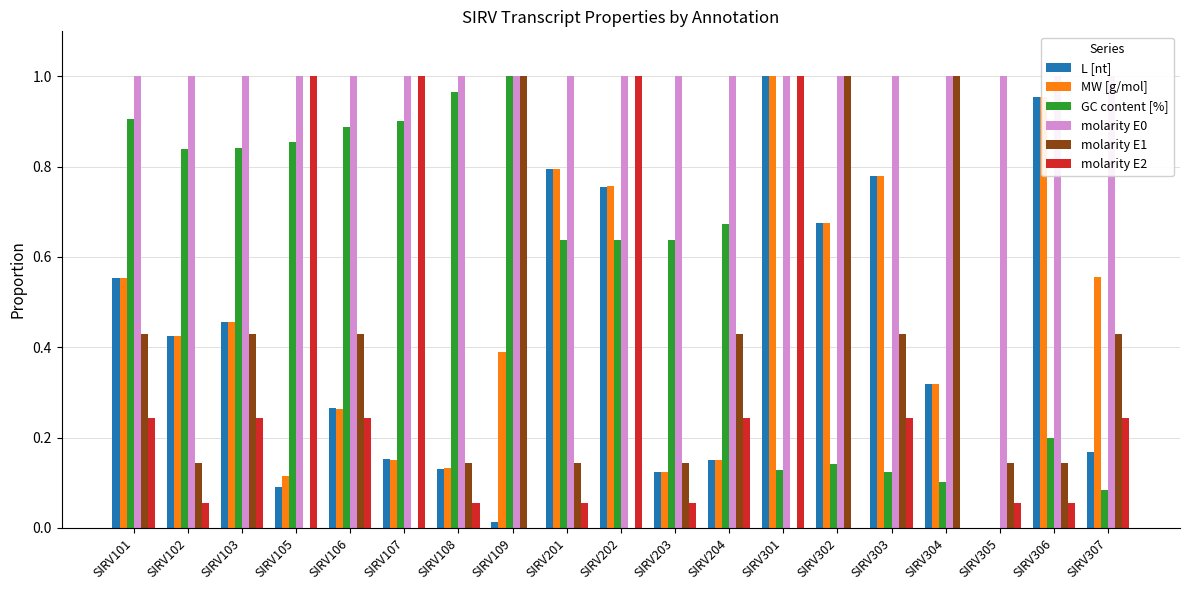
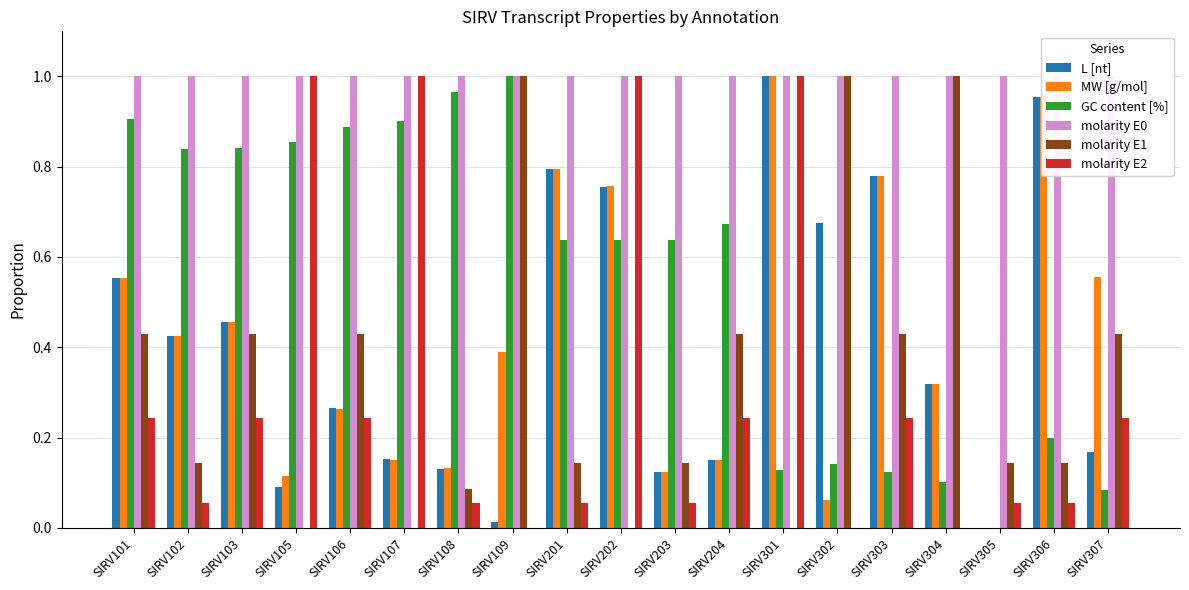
  {
    "L [nt]": {
      "SIRV101": 0.55,
      "SIRV102": 0.43,
      "SIRV103": 0.46,
      "SIRV105": 0.09,
      "SIRV106": 0.26,
      "SIRV107": 0.15,
      "SIRV108": 0.13,
      "SIRV109": 0.01,
      "SIRV201": 0.80,
      "SIRV202": 0.76,
      "SIRV203": 0.12,
      "SIRV204": 0.15,
      "SIRV301": 1.00,
      "SIRV302": 0.68,
      "SIRV303": 0.78,
      "SIRV304": 0.32,
      "SIRV305": 0.00,
      "SIRV306": 0.95,
      "SIRV307": 0.17
    },
    "MW [g/mol]": {
      "SIRV101": 0.55,
      "SIRV102": 0.43,
      "SIRV103": 0.46,
      "SIRV105": 0.12,
      "SIRV106": 0.26,
      "SIRV107": 0.15,
      "SIRV108": 0.13,
      "SIRV109": 0.39,
      "SIRV201": 0.80,
      "SIRV202": 0.76,
      "SIRV203": 0.12,
      "SIRV204": 0.15,
      "SIRV301": 1.00,
-     "SIRV302": 0.68,
+     "SIRV302": 0.06,
      "SIRV303": 0.78,
      "SIRV304": 0.32,
      "SIRV305": 0.00,
      "SIRV307": 0.55
    },
    "GC content [%]": {
      "SIRV101": 0.91,
      "SIRV102": 0.84,
      "SIRV103": 0.84,
      "SIRV105": 0.85,
      "SIRV106": 0.89,
      "SIRV107": 0.90,
      "SIRV108": 0.97,
      "SIRV109": 1.00,
      "SIRV201": 0.64,
      "SIRV202": 0.64,
      "SIRV203": 0.64,
      "SIRV204": 0.67,
      "SIRV301": 0.13,
      "SIRV302": 0.14,
      "SIRV303": 0.12,
      "SIRV304": 0.10,
      "SIRV305": 0.00,
      "SIRV306": 0.20,
      "SIRV307": 0.08
    },
    "molarity E0": {
      "SIRV101": 1.00,
      "SIRV102": 1.00,
      "SIRV103": 1.00,
      "SIRV105": 1.00,
      "SIRV106": 1.00,
      "SIRV107": 1.00,
      "SIRV108": 1.00,
      "SIRV109": 1.00,
      "SIRV201": 1.00,
      "SIRV202": 1.00,
      "SIRV203": 1.00,
      "SIRV204": 1.00,
      "SIRV301": 1.00,
      "SIRV302": 1.00,
      "SIRV303": 1.00,
      "SIRV304": 1.00,
      "SIRV305": 1.00
    },
    "molarity E1": {
      "SIRV101": 0.43,
      "SIRV102": 0.14,
      "SIRV103": 0.43,
      "SIRV105": 0.00,
      "SIRV106": 0.43,
      "SIRV107": 0.00,
-     "SIRV108": 0.14,
+     "SIRV108": 0.09,
      "SIRV109": 1.00,
      "SIRV201": 0.14,
      "SIRV202": 0.00,
      "SIRV203": 0.14,
      "SIRV204": 0.43,
      "SIRV301": 0.00,
      "SIRV302": 1.00,
      "SIRV303": 0.43,
      "SIRV304": 1.00,
      "SIRV305": 0.14,
      "SIRV306": 0.14,
      "SIRV307": 0.43
    },
    "molarity E2": {
      "SIRV101": 0.24,
      "SIRV102": 0.06,
      "SIRV103": 0.24,
      "SIRV105": 1.00,
      "SIRV106": 0.24,
      "SIRV107": 1.00,
      "SIRV108": 0.06,
      "SIRV109": 0.00,
      "SIRV201": 0.06,
      "SIRV202": 1.00,
      "SIRV203": 0.06,
      "SIRV204": 0.24,
      "SIRV301": 1.00,
      "SIRV302": 0.00,
      "SIRV303": 0.24,
      "SIRV304": 0.00,
      "SIRV305": 0.06,
      "SIRV306": 0.06,
      "SIRV307": 0.24
    }
  }
